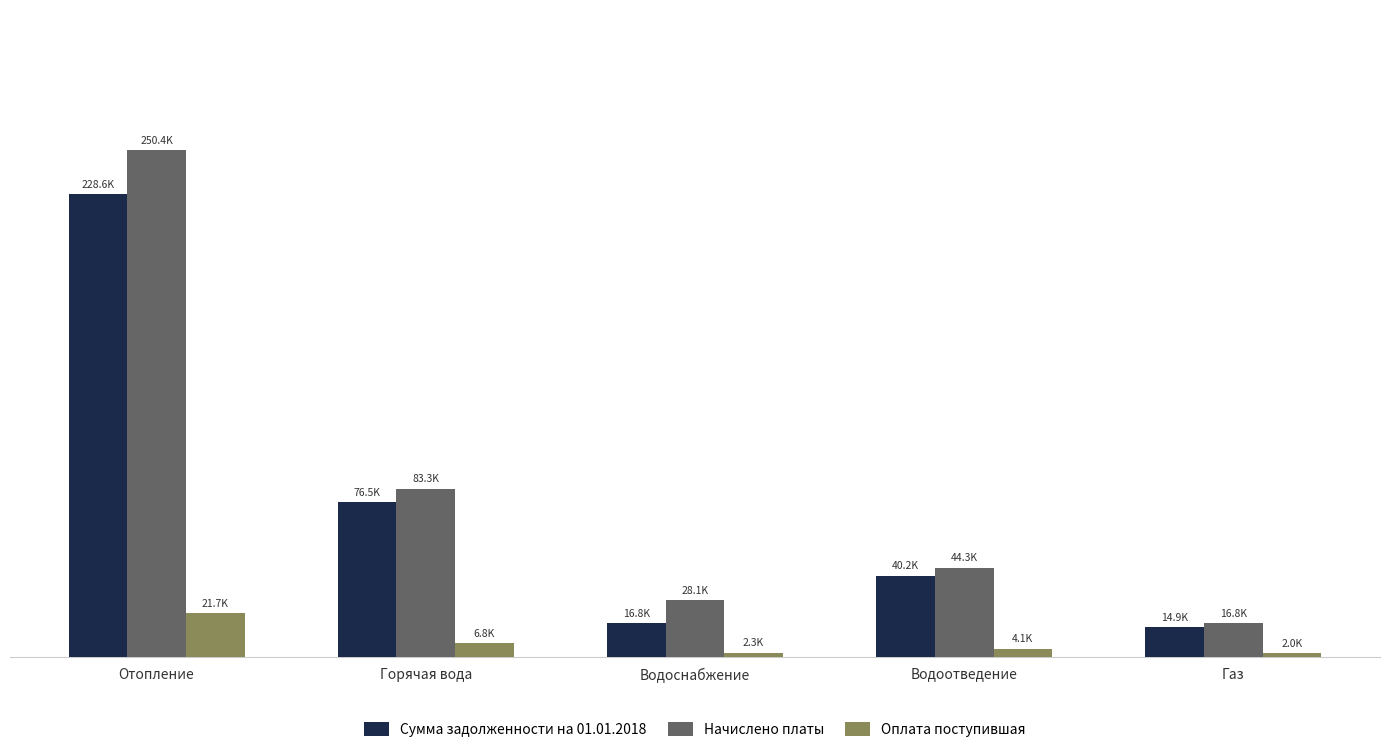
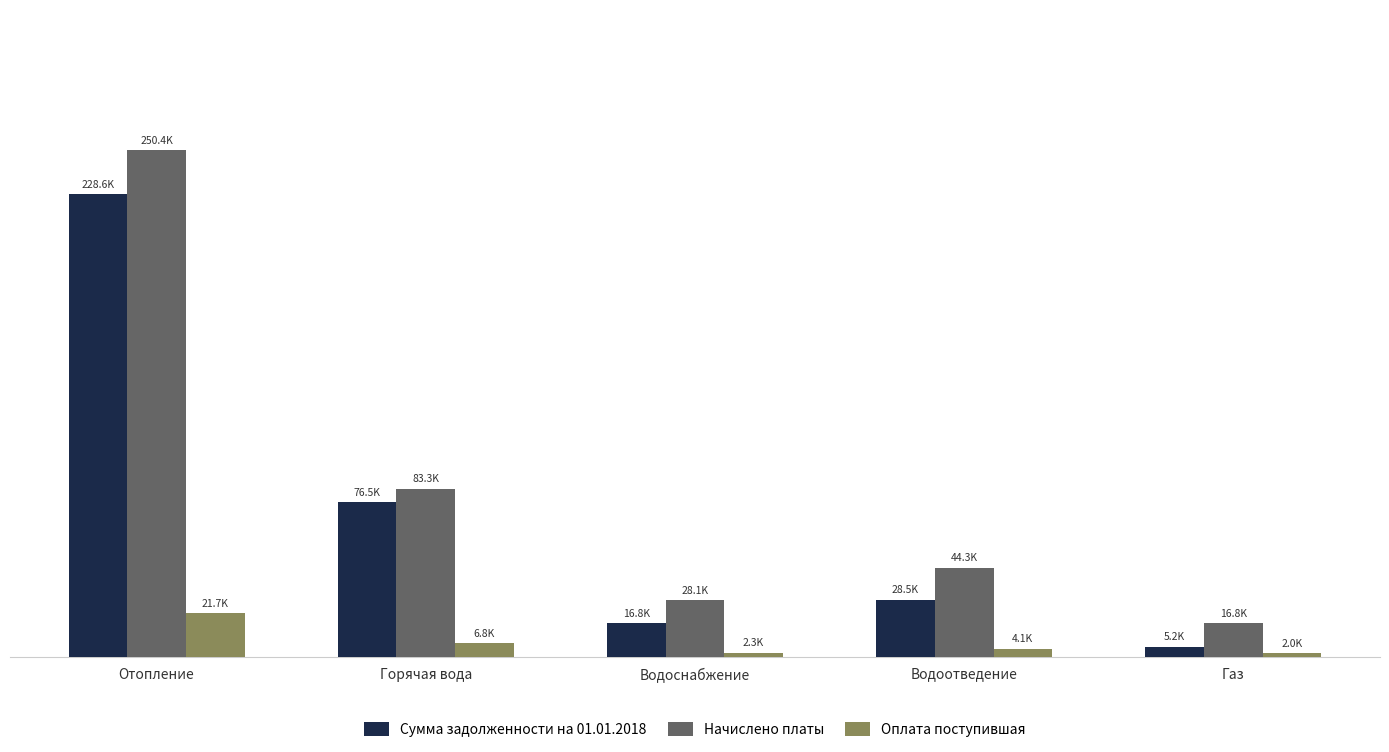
  {
    "Сумма задолженности на 01.01.2018": {
      "Отопление": "228.6K",
      "Горячая вода": "76.5K",
      "Водоснабжение": "16.8K",
-     "Водоотведение": "40.2K",
-     "Газ": "14.9K"
+     "Водоотведение": "28.5K",
+     "Газ": "5.2K"
    }
  }
